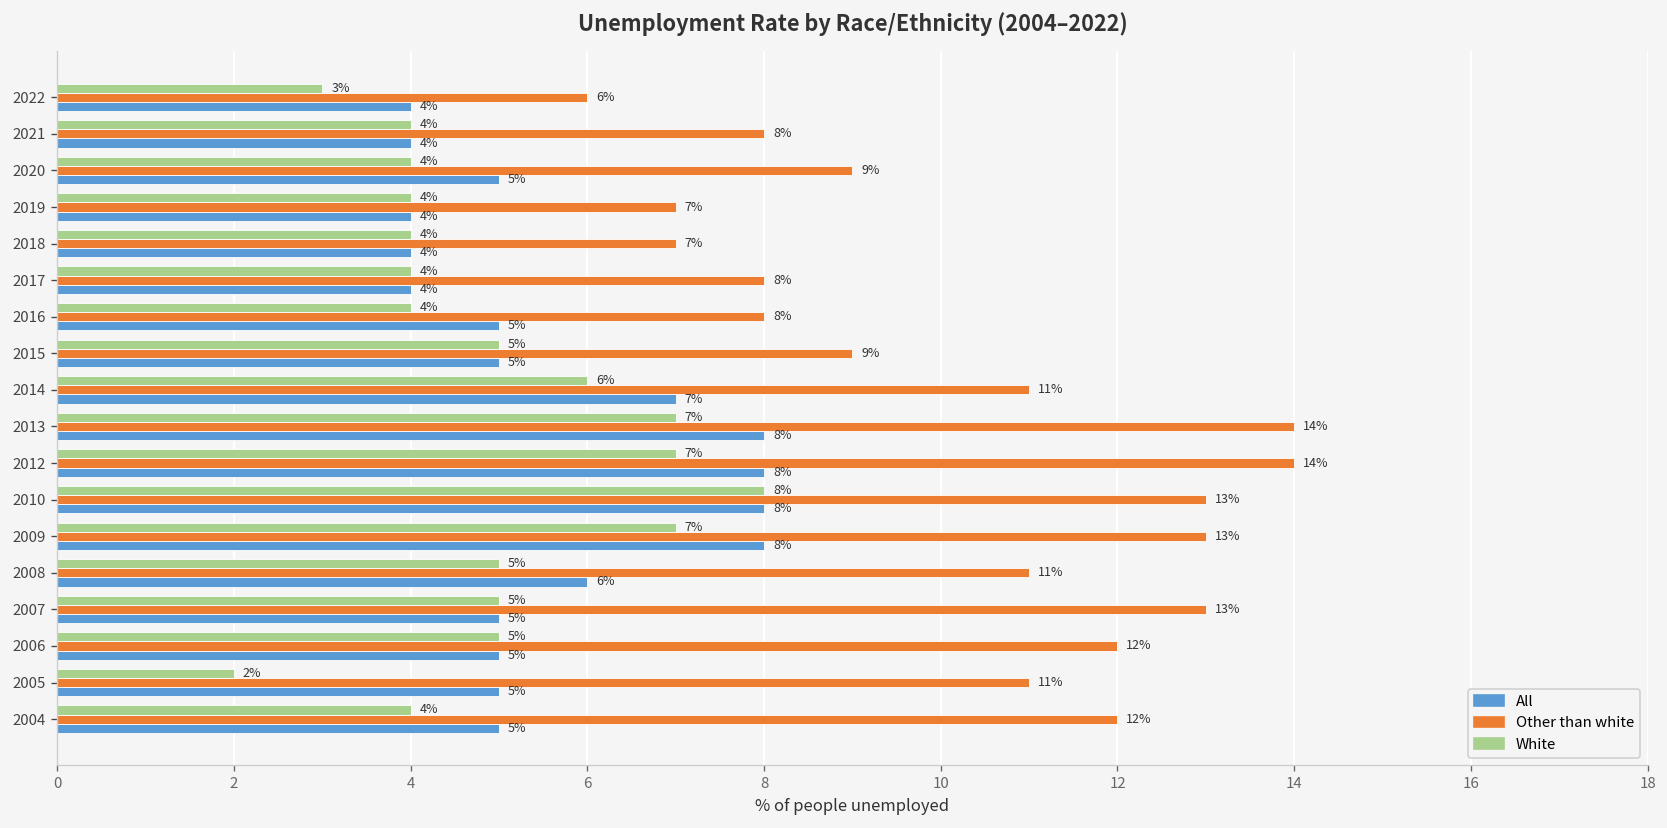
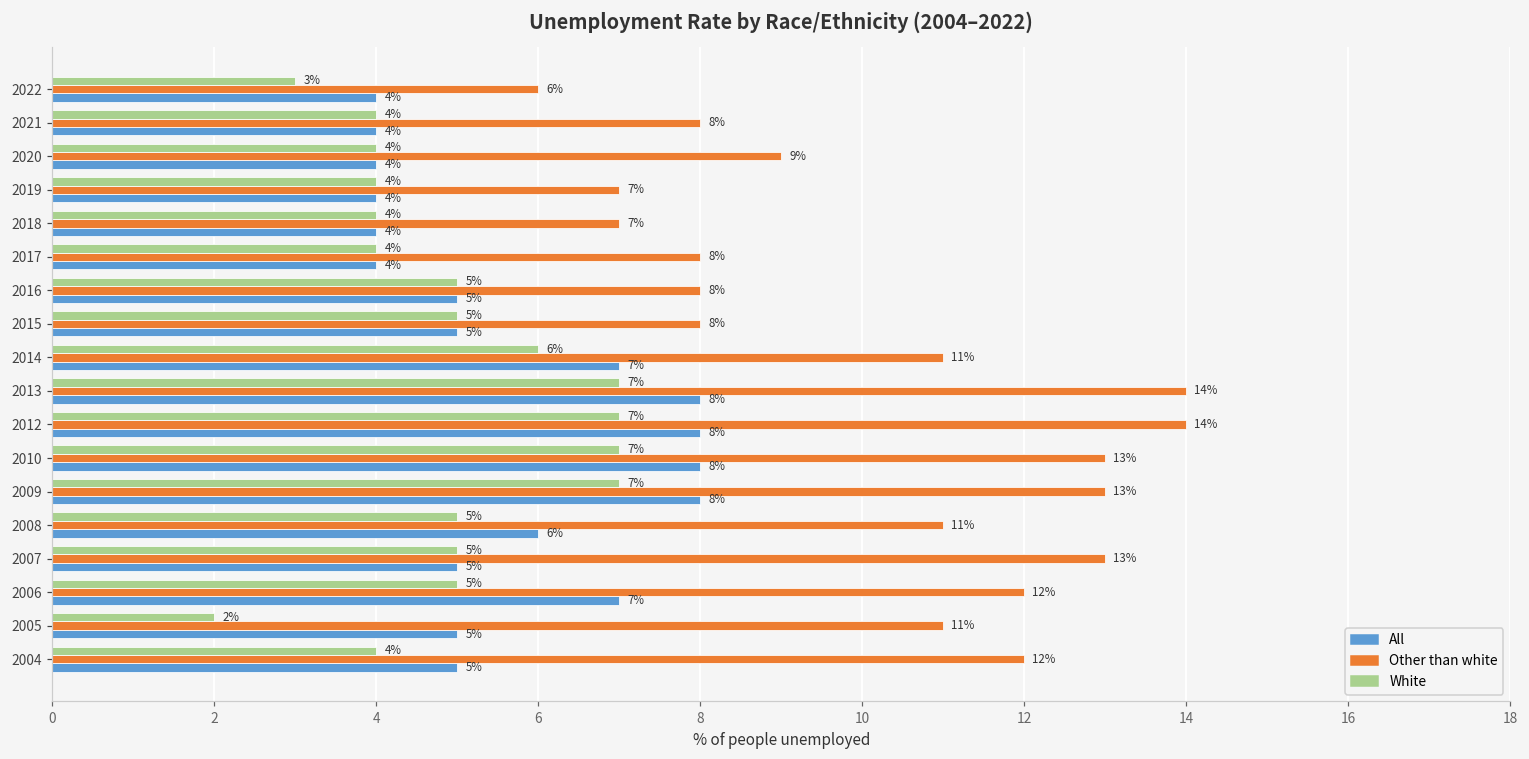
  {
    "All": {
      "2022": "4%",
      "2021": "4%",
-     "2020": "5%",
+     "2020": "4%",
      "2019": "4%",
      "2018": "4%",
      "2017": "4%",
      "2016": "5%",
      "2015": "5%",
      "2014": "7%",
      "2013": "8%",
      "2012": "8%",
      "2010": "8%",
      "2009": "8%",
      "2008": "6%",
      "2007": "5%",
-     "2006": "5%",
+     "2006": "7%",
      "2005": "5%",
      "2004": "5%"
    },
    "Other than white": {
      "2022": "6%",
      "2021": "8%",
      "2020": "9%",
      "2019": "7%",
      "2018": "7%",
      "2017": "8%",
      "2016": "8%",
-     "2015": "9%",
+     "2015": "8%",
      "2014": "11%",
      "2013": "14%",
      "2012": "14%",
      "2010": "13%",
      "2009": "13%",
      "2008": "11%",
      "2007": "13%",
      "2006": "12%",
      "2005": "11%",
      "2004": "12%"
    },
    "White": {
      "2022": "3%",
      "2021": "4%",
      "2020": "4%",
      "2019": "4%",
      "2018": "4%",
      "2017": "4%",
-     "2016": "4%",
+     "2016": "5%",
      "2015": "5%",
      "2014": "6%",
      "2013": "7%",
      "2012": "7%",
-     "2010": "8%",
+     "2010": "7%",
      "2009": "7%",
      "2008": "5%",
      "2007": "5%",
      "2006": "5%",
      "2005": "2%",
      "2004": "4%"
    }
  }
